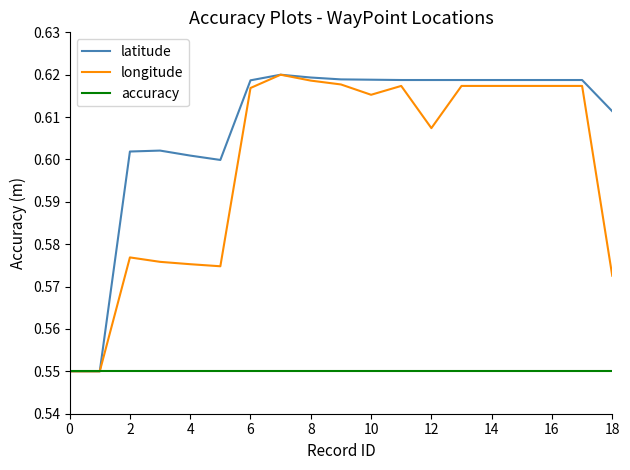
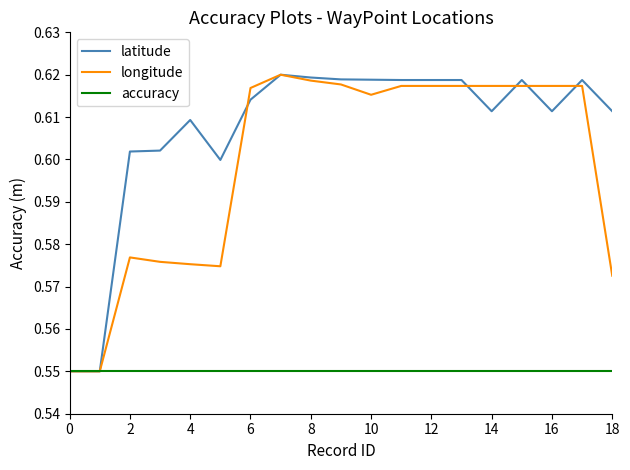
  {
    "latitude": {
      "2": 0.602,
-     "4": 0.601,
-     "6": 0.619,
+     "4": 0.609,
+     "6": 0.614,
      "8": 0.619,
      "10": 0.619,
      "12": 0.619,
-     "14": 0.619,
-     "16": 0.619,
+     "14": 0.611,
+     "16": 0.611,
      "18": 0.611
    },
    "longitude": {
      "2": 0.577,
      "4": 0.575,
      "6": 0.617,
      "8": 0.619,
      "10": 0.615,
-     "12": 0.607,
+     "12": 0.617,
      "14": 0.617,
      "16": 0.617,
      "18": 0.573
    },
    "accuracy": {
      "2": 0.550,
      "4": 0.550,
      "6": 0.550,
      "8": 0.550,
      "10": 0.550,
      "12": 0.550,
      "14": 0.550,
      "16": 0.550,
      "18": 0.550
    }
  }
